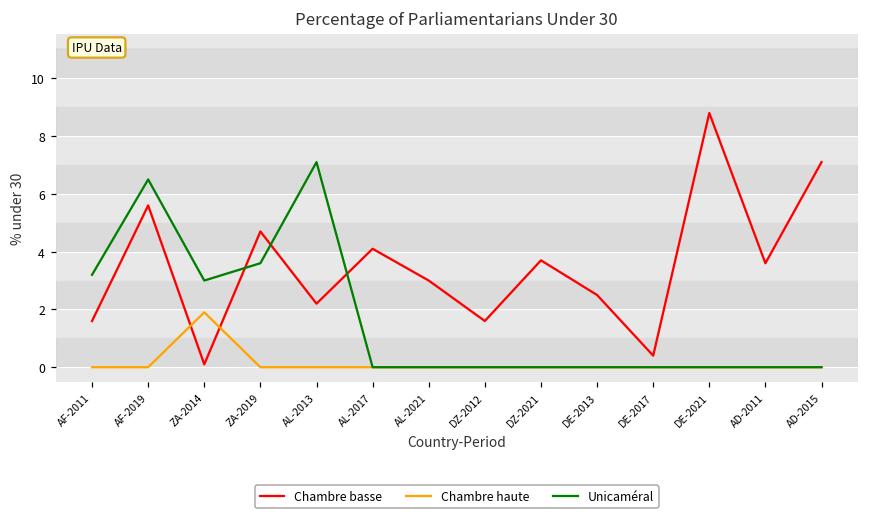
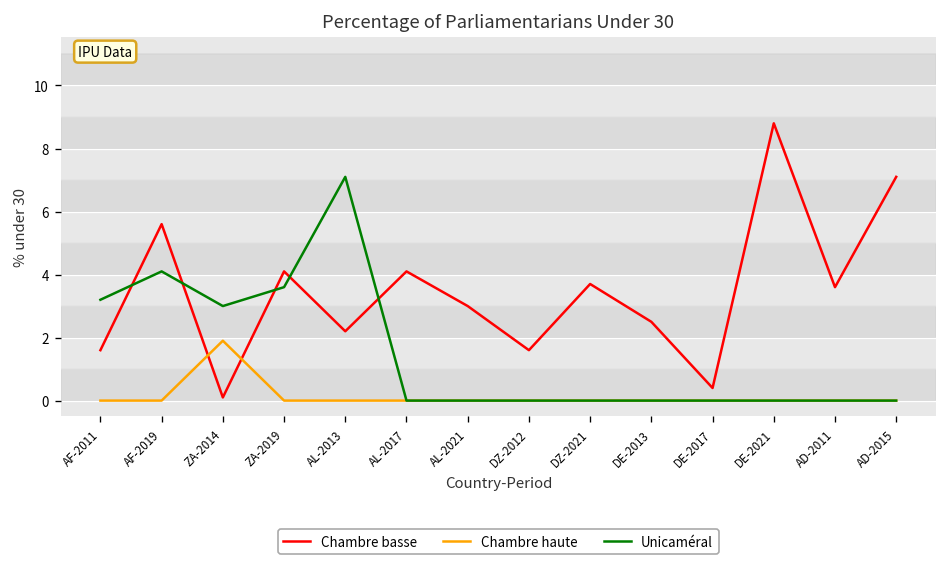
  {
    "Chambre basse": {
      "AF-2011": 1.6,
      "AF-2019": 5.6,
      "ZA-2014": 0.1,
-     "ZA-2019": 4.7,
+     "ZA-2019": 4.1,
      "AL-2013": 2.2,
      "AL-2017": 4.1,
      "AL-2021": 3.0,
      "DZ-2012": 1.6,
      "DZ-2021": 3.7,
      "DE-2013": 2.5,
      "DE-2017": 0.4,
      "DE-2021": 8.8,
      "AD-2011": 3.6,
      "AD-2015": 7.1
    },
    "Chambre haute": {
      "AF-2011": 0.0,
      "AF-2019": 0.0,
      "ZA-2014": 1.9,
      "ZA-2019": 0.0,
      "AL-2013": 0.0
    },
    "Unicaméral": {
      "AF-2011": 3.2,
-     "AF-2019": 6.5,
+     "AF-2019": 4.1,
      "ZA-2014": 3.0,
      "ZA-2019": 3.6,
      "AL-2013": 7.1
    }
  }
